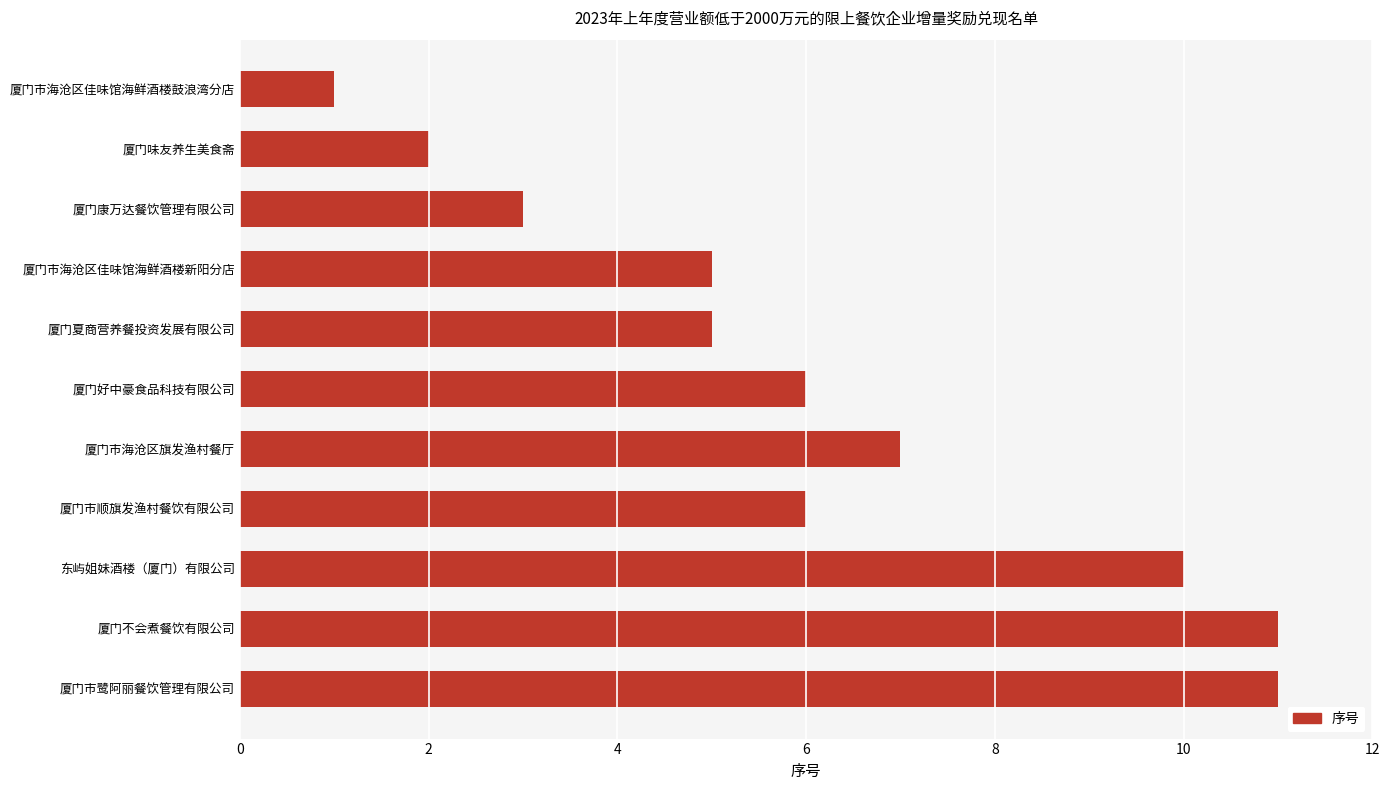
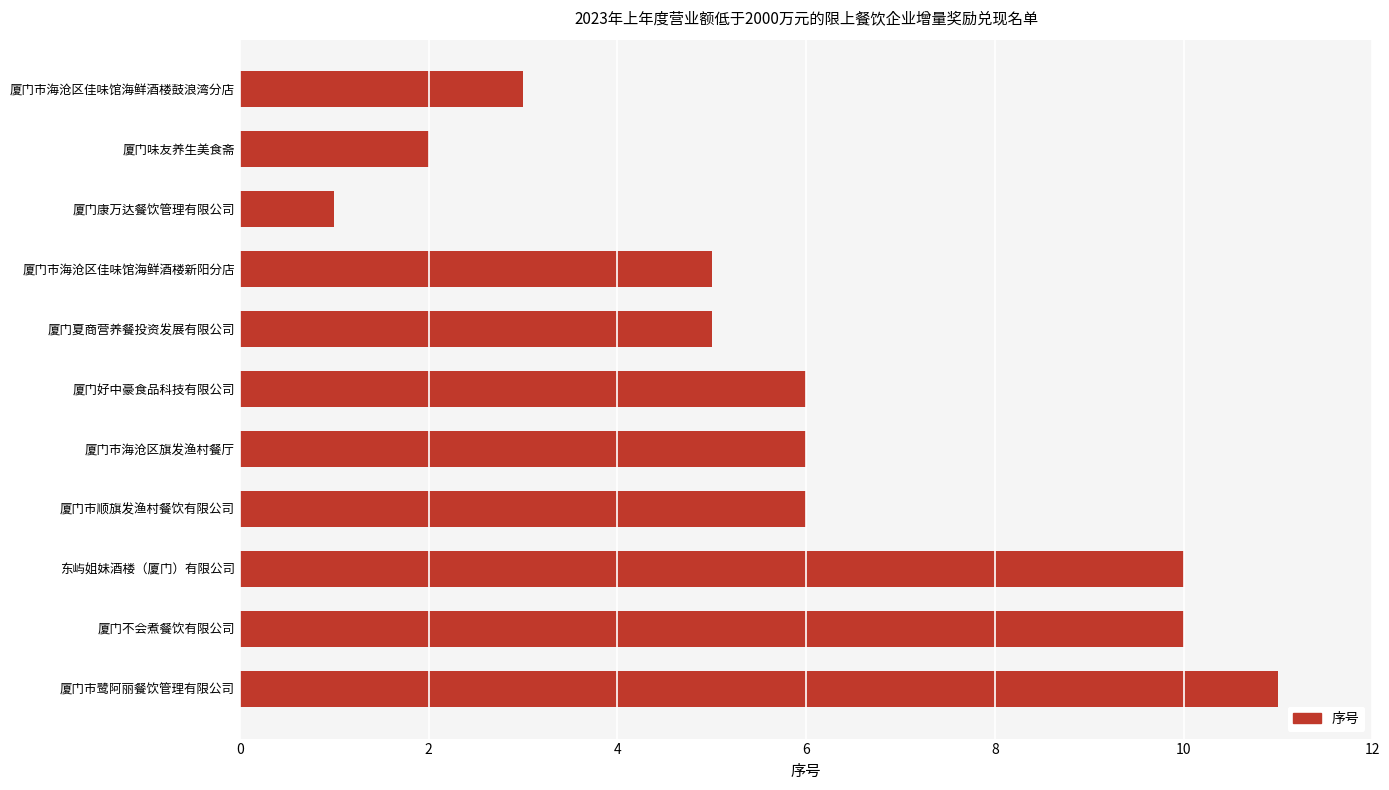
  {
-   "厦门市海沧区佳味馆海鲜酒楼鼓浪湾分店": 1,
+   "厦门市海沧区佳味馆海鲜酒楼鼓浪湾分店": 3,
    "厦门味友养生美食斋": 2,
-   "厦门康万达餐饮管理有限公司": 3,
+   "厦门康万达餐饮管理有限公司": 1,
    "厦门市海沧区佳味馆海鲜酒楼新阳分店": 5,
    "厦门夏商营养餐投资发展有限公司": 5,
    "厦门好中豪食品科技有限公司": 6,
-   "厦门市海沧区旗发渔村餐厅": 7,
+   "厦门市海沧区旗发渔村餐厅": 6,
    "厦门市顺旗发渔村餐饮有限公司": 6,
    "东屿姐妹酒楼（厦门）有限公司": 10,
-   "厦门不会煮餐饮有限公司": 11,
+   "厦门不会煮餐饮有限公司": 10,
    "厦门市鹭阿丽餐饮管理有限公司": 11
  }
